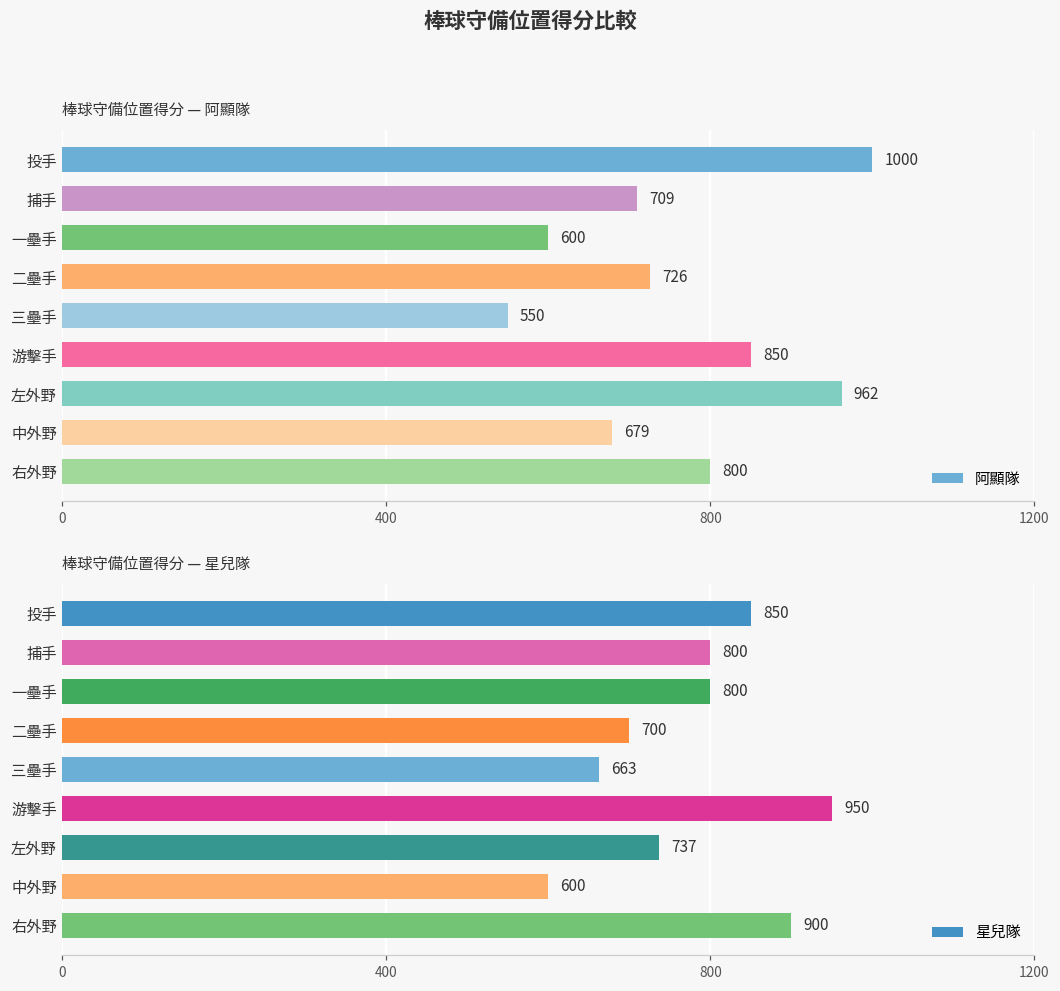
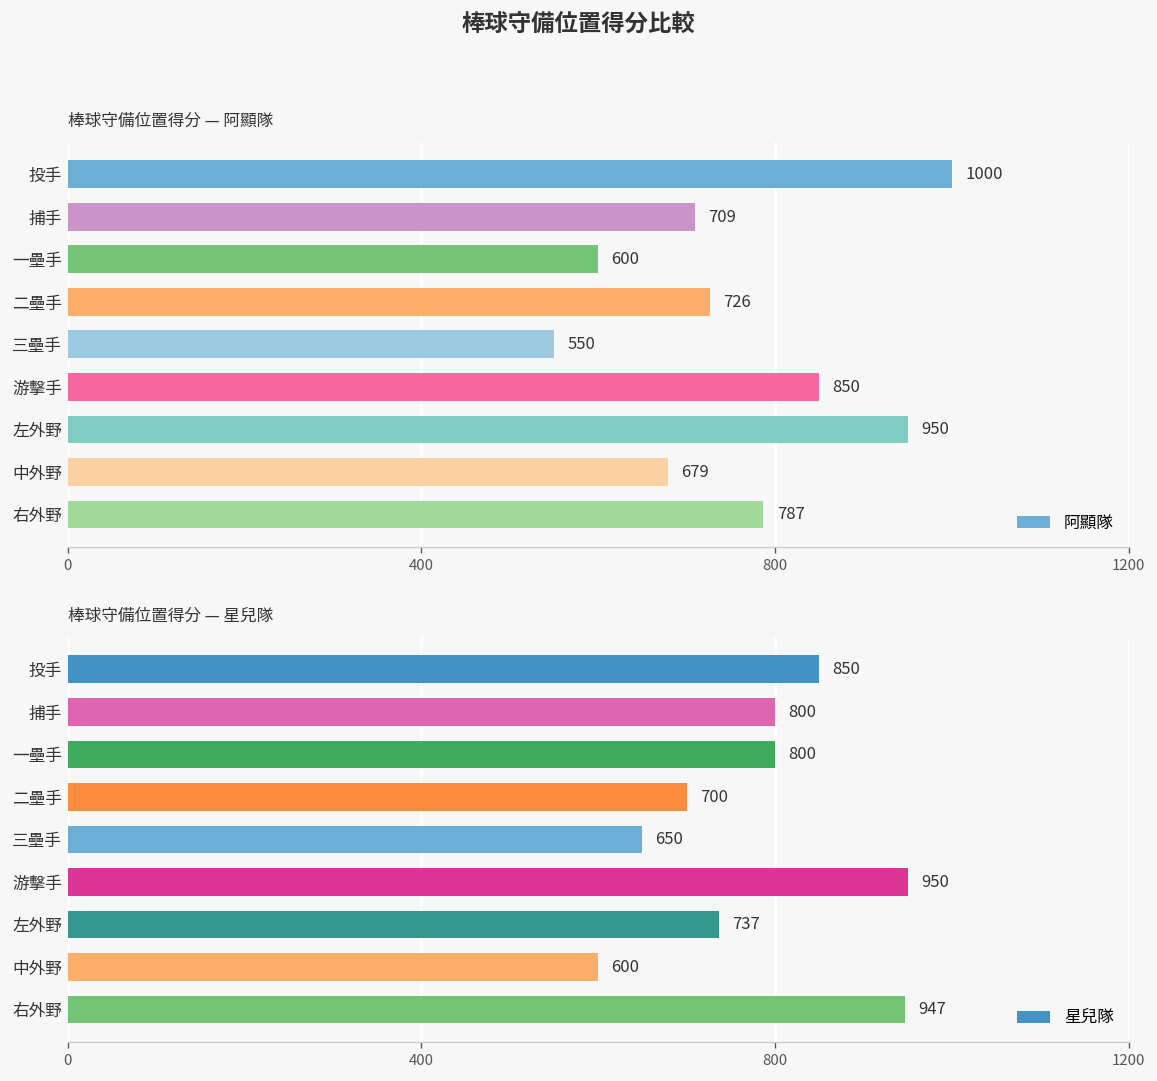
  {
    "棒球守備位置得分 — 阿顯隊": {
      "投手": 1000,
      "捕手": 709,
      "一壘手": 600,
      "二壘手": 726,
      "三壘手": 550,
      "游擊手": 850,
-     "左外野": 962,
+     "左外野": 950,
      "中外野": 679,
-     "右外野": 800
+     "右外野": 787
    },
    "棒球守備位置得分 — 星兒隊": {
      "投手": 850,
      "捕手": 800,
      "一壘手": 800,
      "二壘手": 700,
-     "三壘手": 663,
+     "三壘手": 650,
      "游擊手": 950,
      "左外野": 737,
      "中外野": 600,
-     "右外野": 900
+     "右外野": 947
    }
  }
